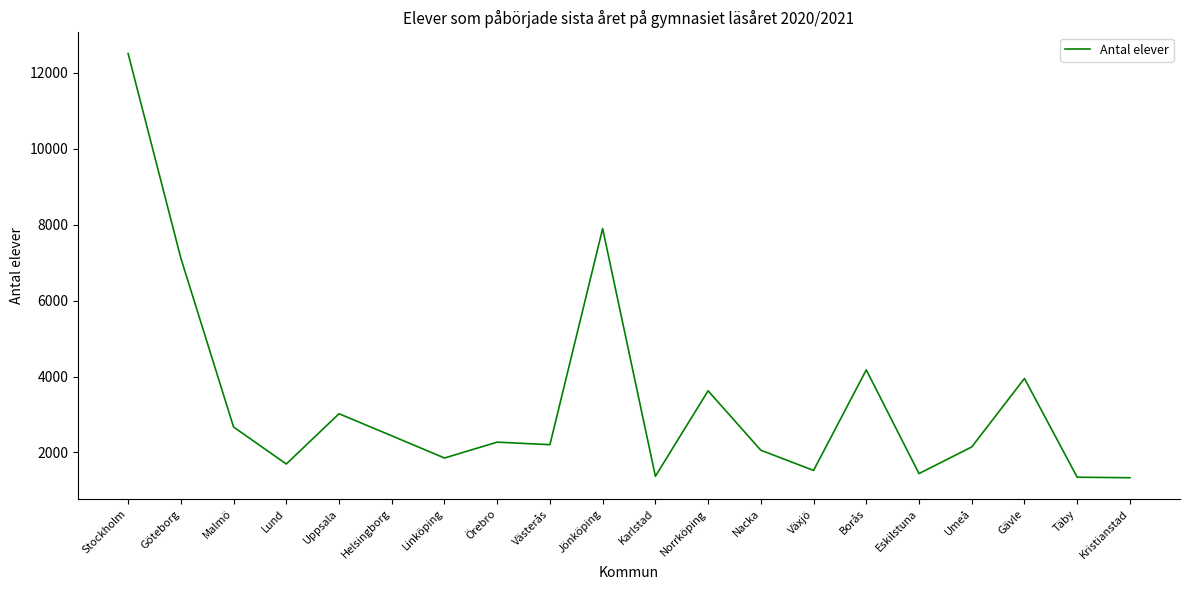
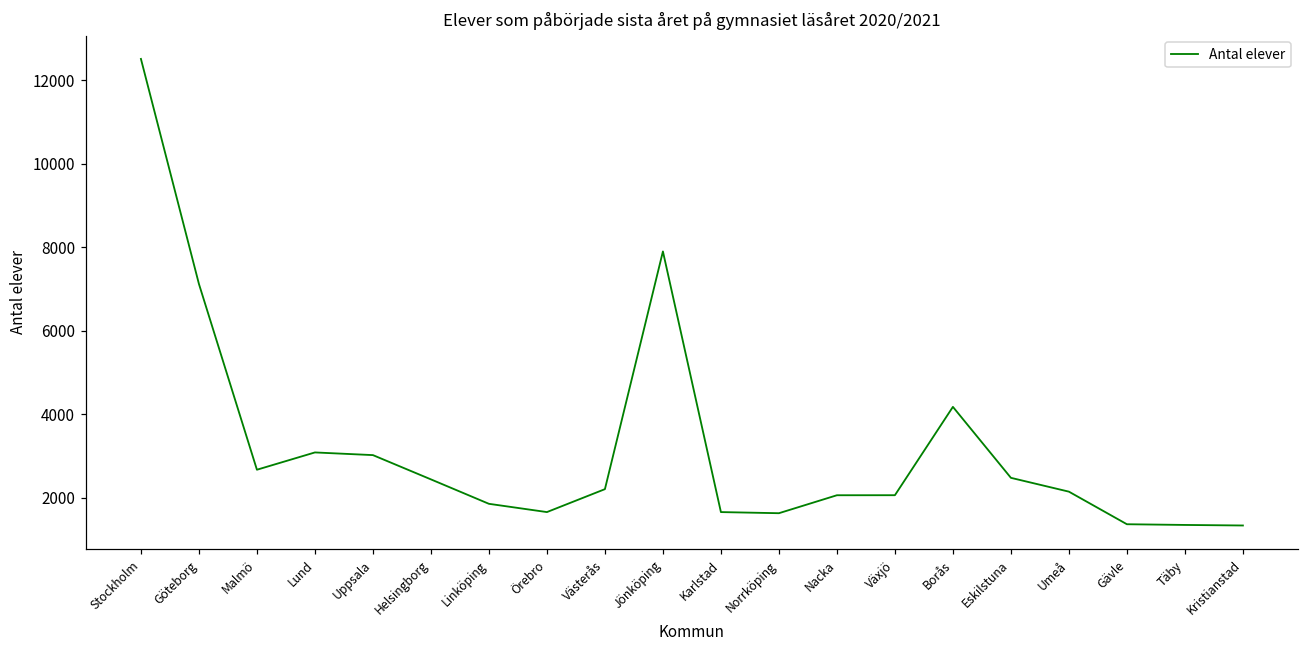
  {
    "Stockholm": 12500,
    "Göteborg": 7100,
    "Malmö": 2700,
-   "Lund": 1700,
+   "Lund": 3100,
    "Uppsala": 3000,
    "Helsingborg": 2400,
    "Linköping": 1900,
-   "Örebro": 2300,
+   "Örebro": 1700,
    "Västerås": 2200,
    "Jönköping": 7900,
-   "Karlstad": 1400,
-   "Norrköping": 3600,
+   "Karlstad": 1700,
+   "Norrköping": 1600,
    "Nacka": 2100,
-   "Växjö": 1500,
+   "Växjö": 2100,
    "Borås": 4200,
-   "Eskilstuna": 1400,
+   "Eskilstuna": 2500,
    "Umeå": 2100,
-   "Gävle": 3900,
+   "Gävle": 1400,
    "Täby": 1300,
    "Kristianstad": 1300
  }
